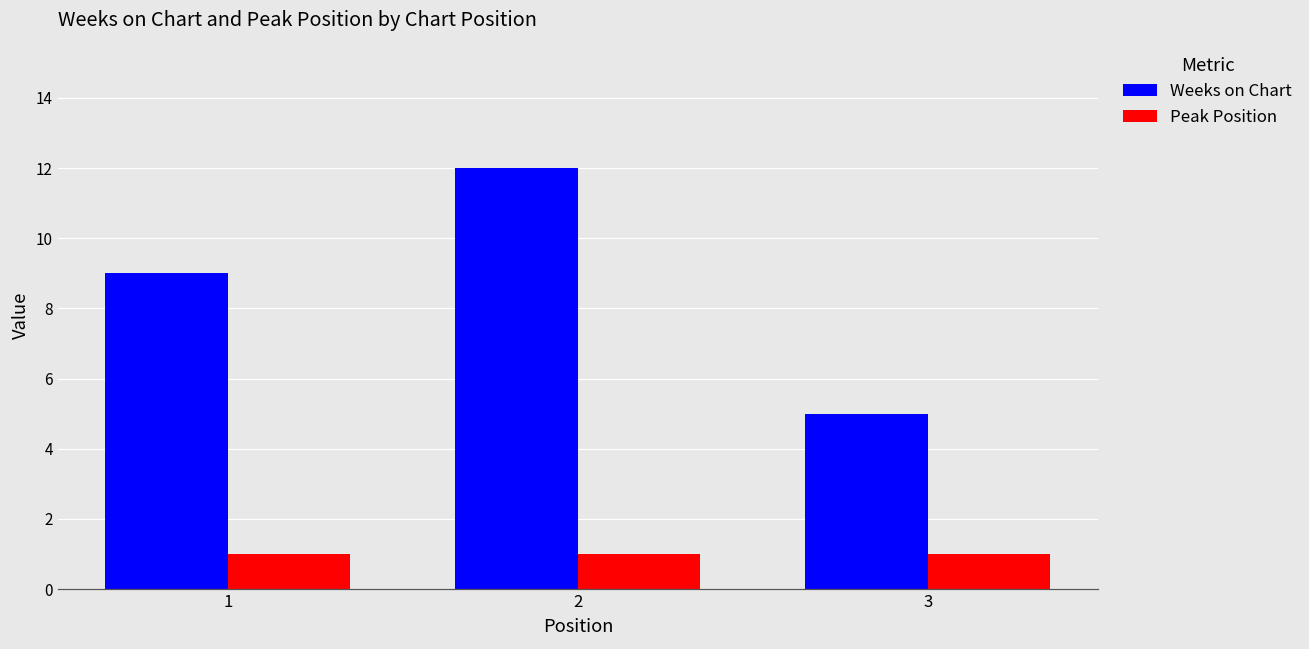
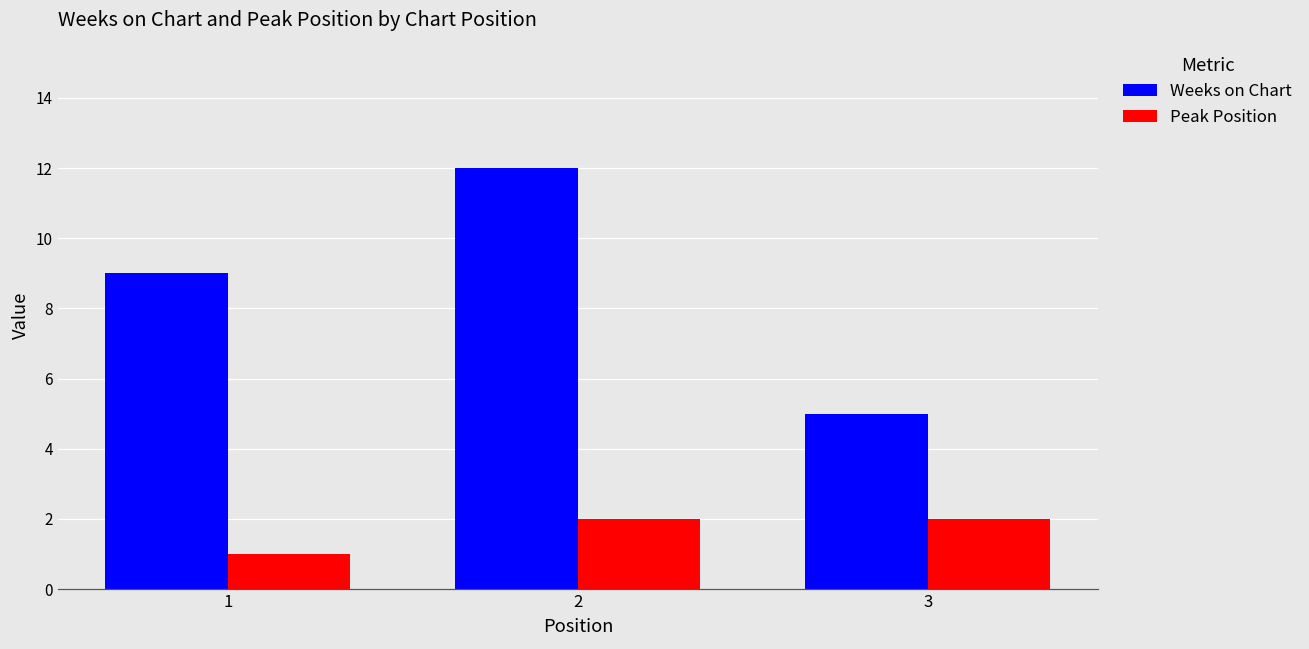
  {
    "Weeks on Chart": {
      "1": 9,
      "2": 12,
      "3": 5
    },
    "Peak Position": {
      "1": 1,
-     "2": 1,
-     "3": 1
+     "2": 2,
+     "3": 2
    }
  }
